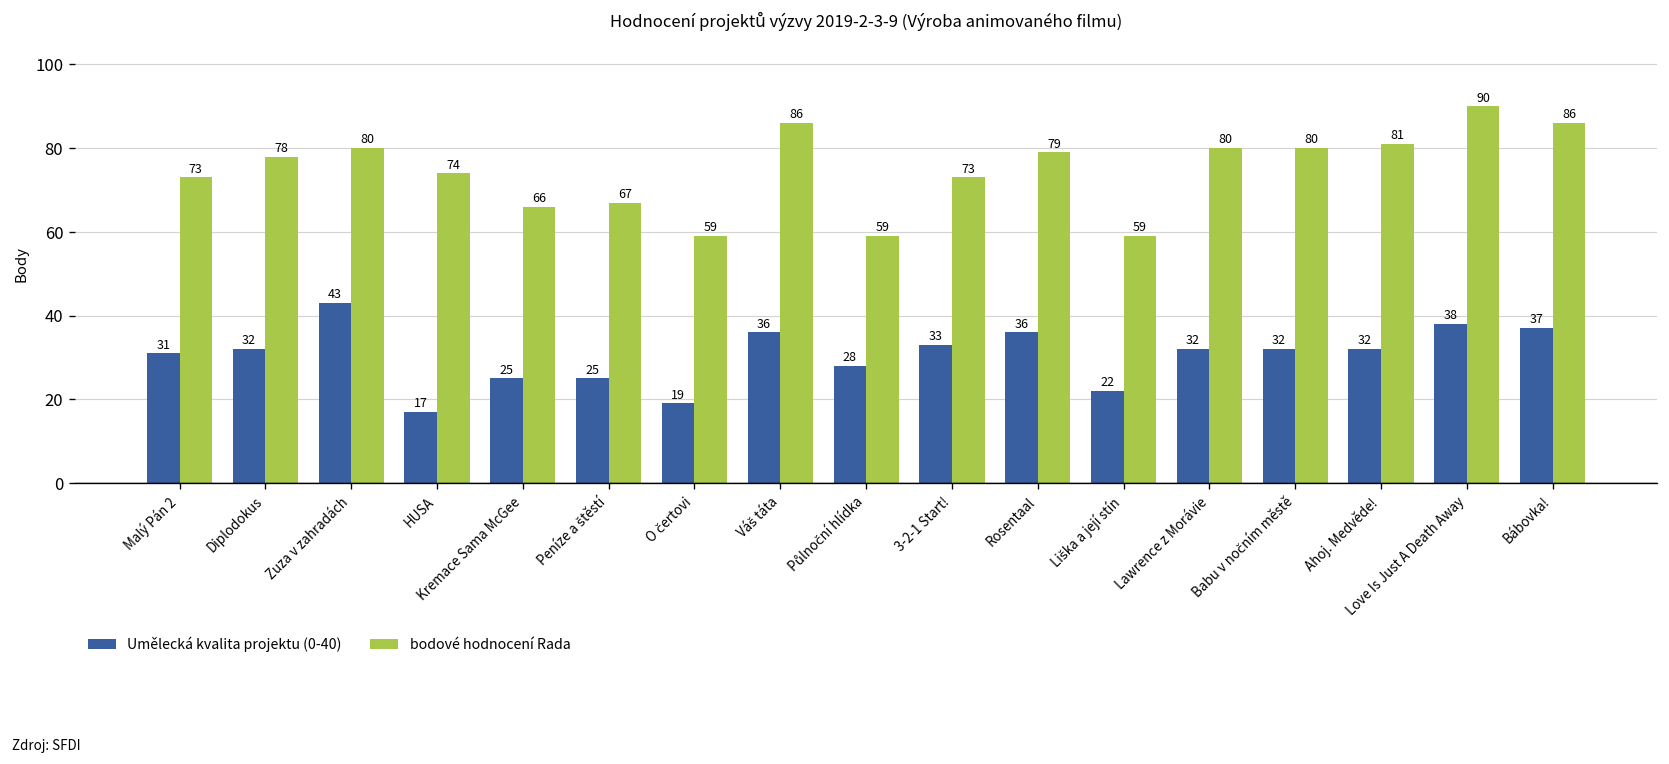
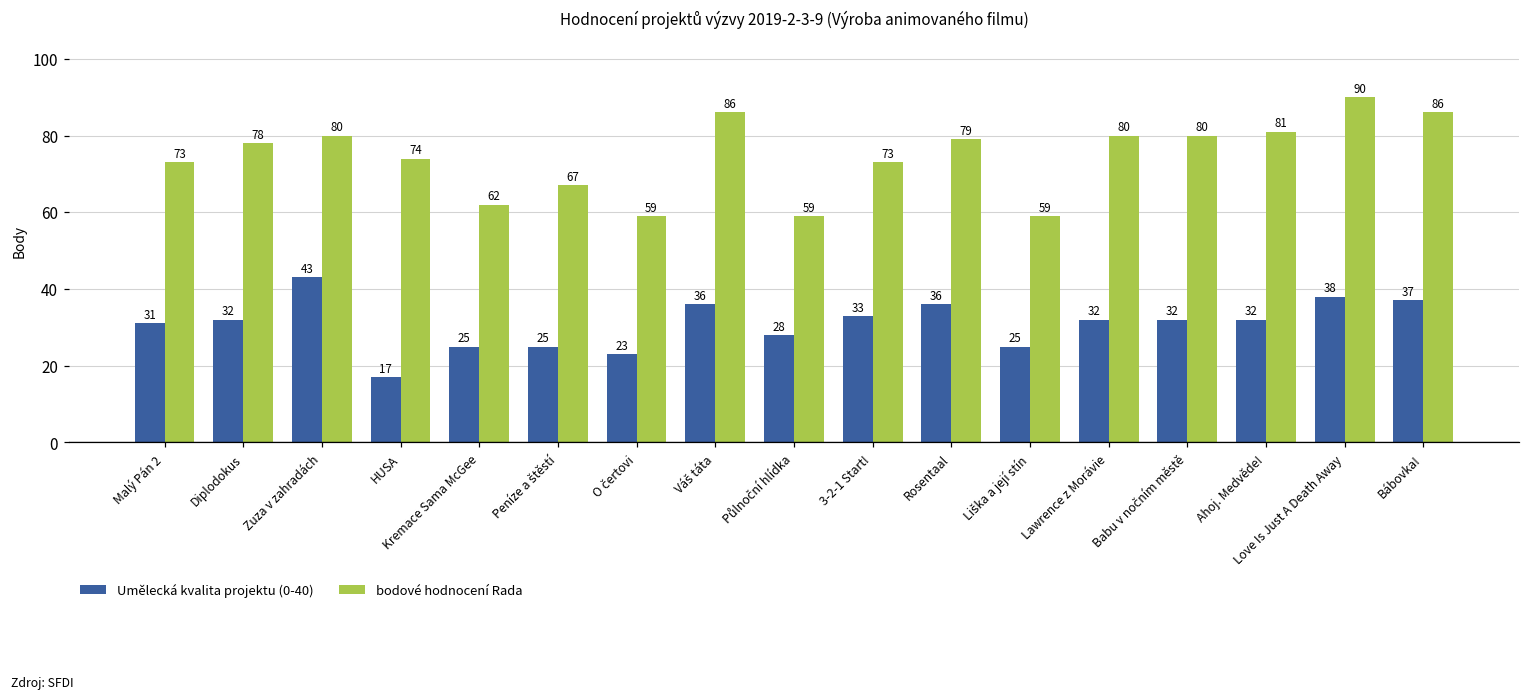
  {
    "Umělecká kvalita projektu (0-40)": {
      "Malý Pán 2": 31,
      "Diplodokus": 32,
      "Zuza v zahradách": 43,
      "HUSA": 17,
      "Kremace Sama McGee": 25,
      "Peníze a štěstí": 25,
-     "O čertovi": 19,
+     "O čertovi": 23,
      "Váš táta": 36,
      "Půlnoční hlídka": 28,
      "3-2-1 Start!": 33,
      "Rosentaal": 36,
-     "Liška a její stín": 22,
+     "Liška a její stín": 25,
      "Lawrence z Morávie": 32,
      "Babu v nočním městě": 32,
      "Ahoj. Medvěde!": 32,
      "Love Is Just A Death Away": 38,
      "Bábovka!": 37
    },
    "bodové hodnocení Rada": {
      "Malý Pán 2": 73,
      "Diplodokus": 78,
      "Zuza v zahradách": 80,
      "HUSA": 74,
-     "Kremace Sama McGee": 66,
+     "Kremace Sama McGee": 62,
      "Peníze a štěstí": 67,
      "O čertovi": 59,
      "Váš táta": 86,
      "Půlnoční hlídka": 59,
      "3-2-1 Start!": 73,
      "Rosentaal": 79,
      "Liška a její stín": 59,
      "Lawrence z Morávie": 80,
      "Babu v nočním městě": 80,
      "Ahoj. Medvěde!": 81,
      "Love Is Just A Death Away": 90,
      "Bábovka!": 86
    }
  }
